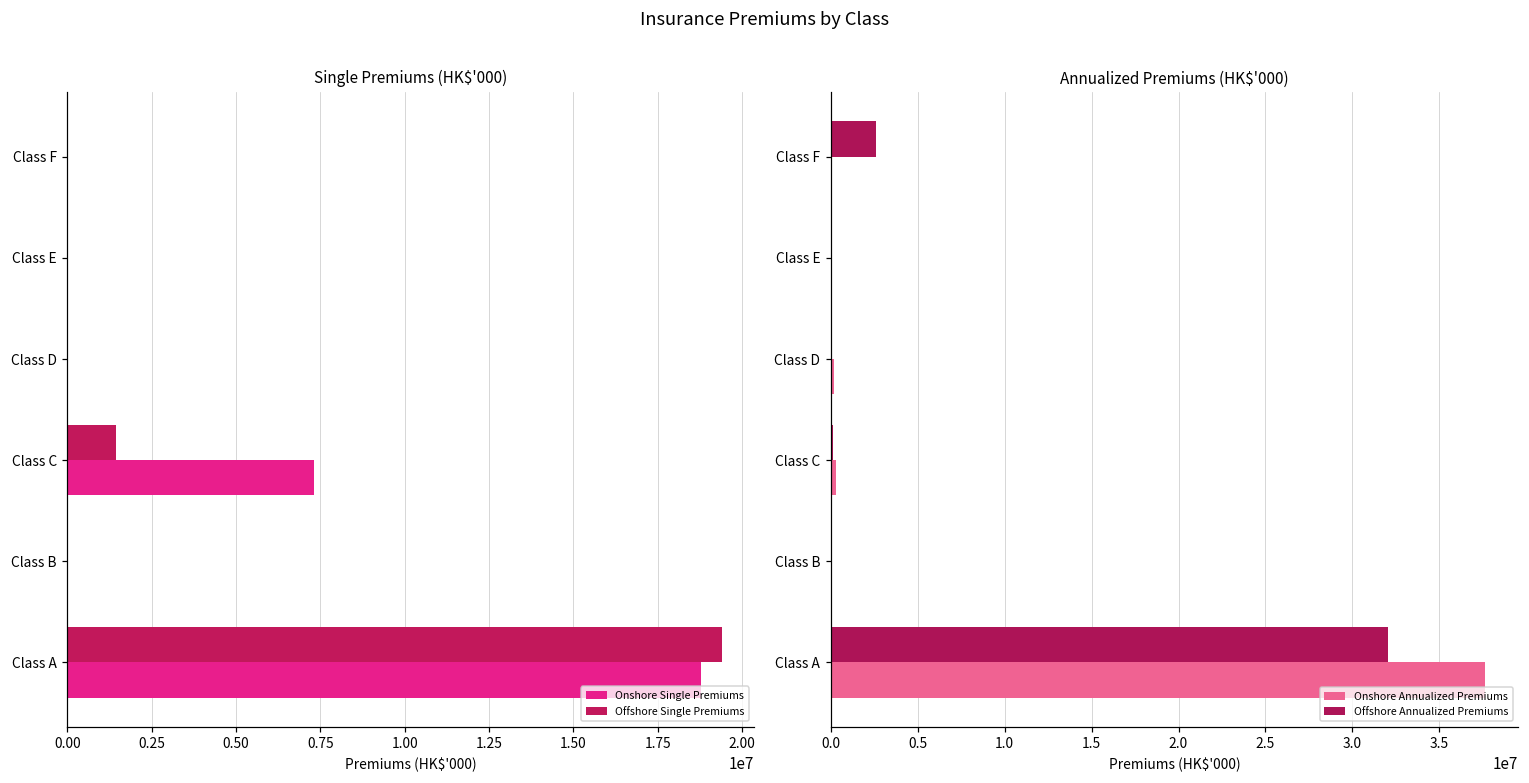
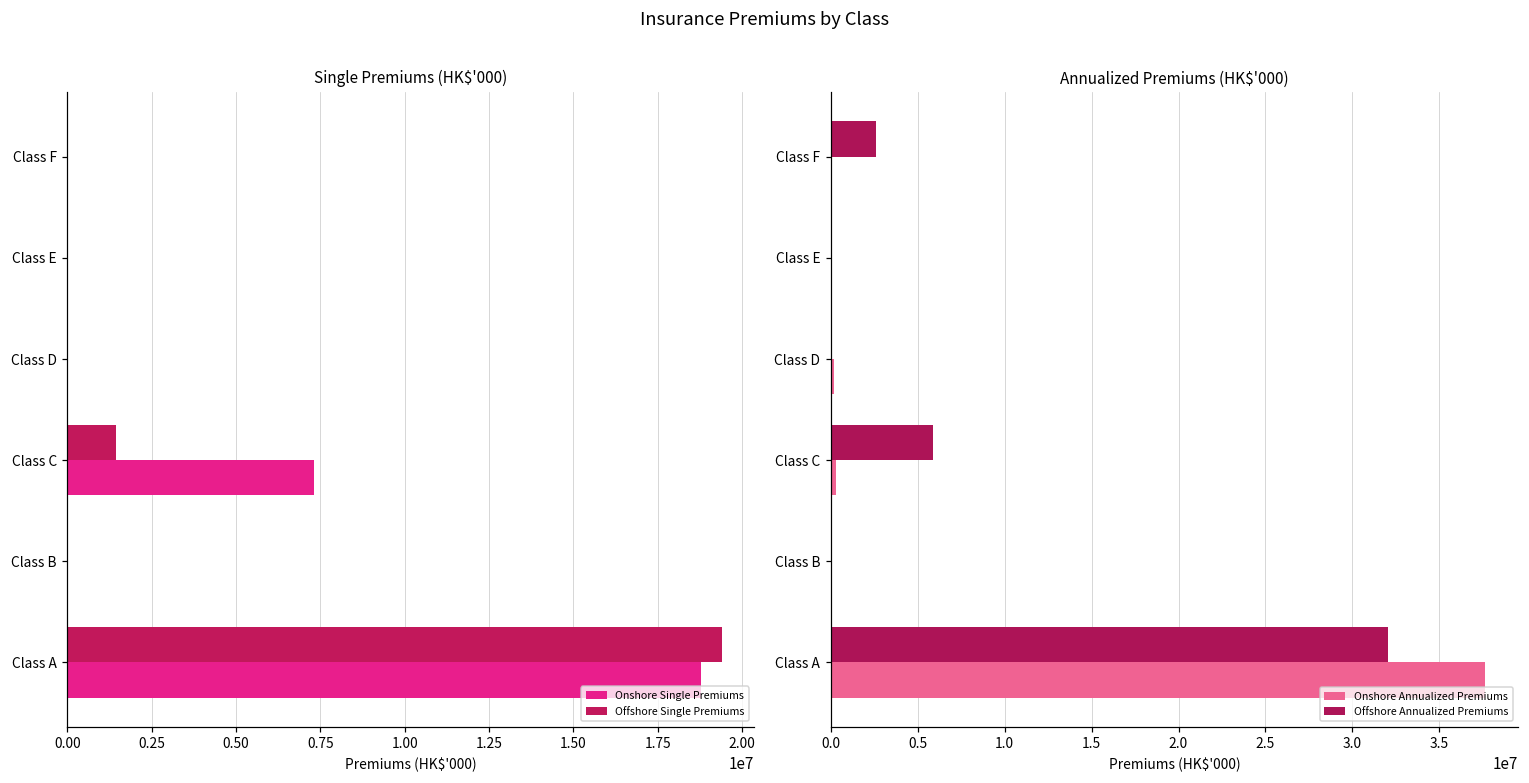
  {
    "Single Premiums (HK$'000)": {
      "Onshore Single Premiums": {
        "Class F": 0,
        "Class E": 0,
        "Class D": 0,
        "Class C": 7300000,
        "Class B": 0,
        "Class A": 18800000
      },
      "Offshore Single Premiums": {
        "Class F": 0,
        "Class E": 0,
        "Class D": 0,
        "Class C": 1400000,
        "Class B": 0,
        "Class A": 19400000
      }
    },
    "Annualized Premiums (HK$'000)": {
      "Onshore Annualized Premiums": {
        "Class F": 0,
        "Class E": 0,
        "Class C": 300000,
        "Class B": 0,
        "Class A": 37700000
      },
      "Offshore Annualized Premiums": {
        "Class F": 2600000,
        "Class E": 0,
-       "Class C": 100000,
+       "Class C": 5900000,
        "Class B": 0,
        "Class A": 32000000
      }
    }
  }
